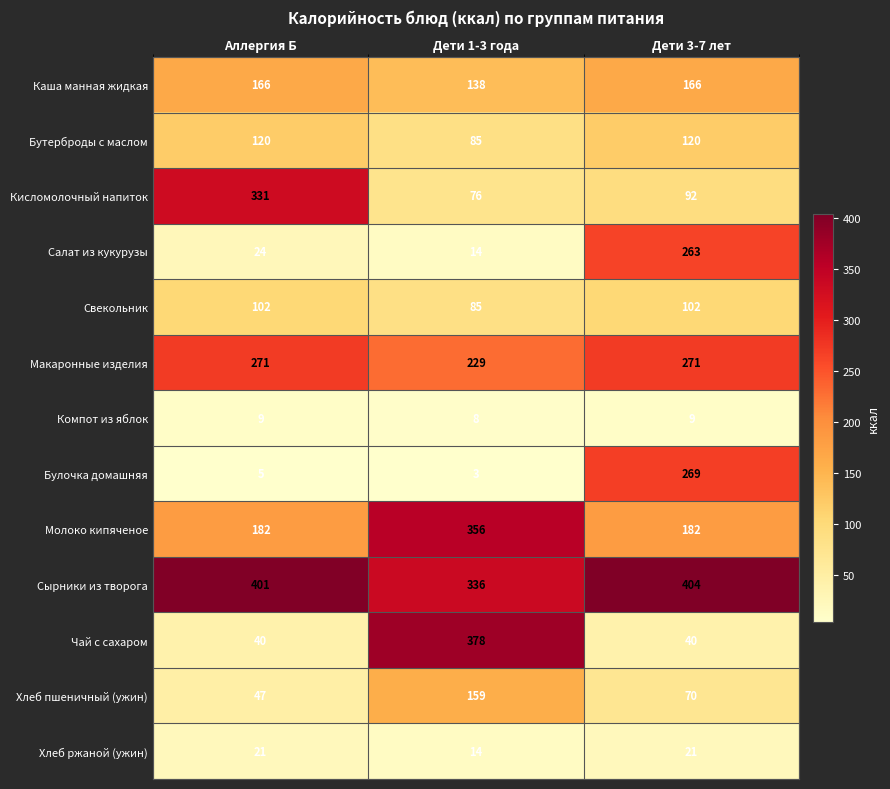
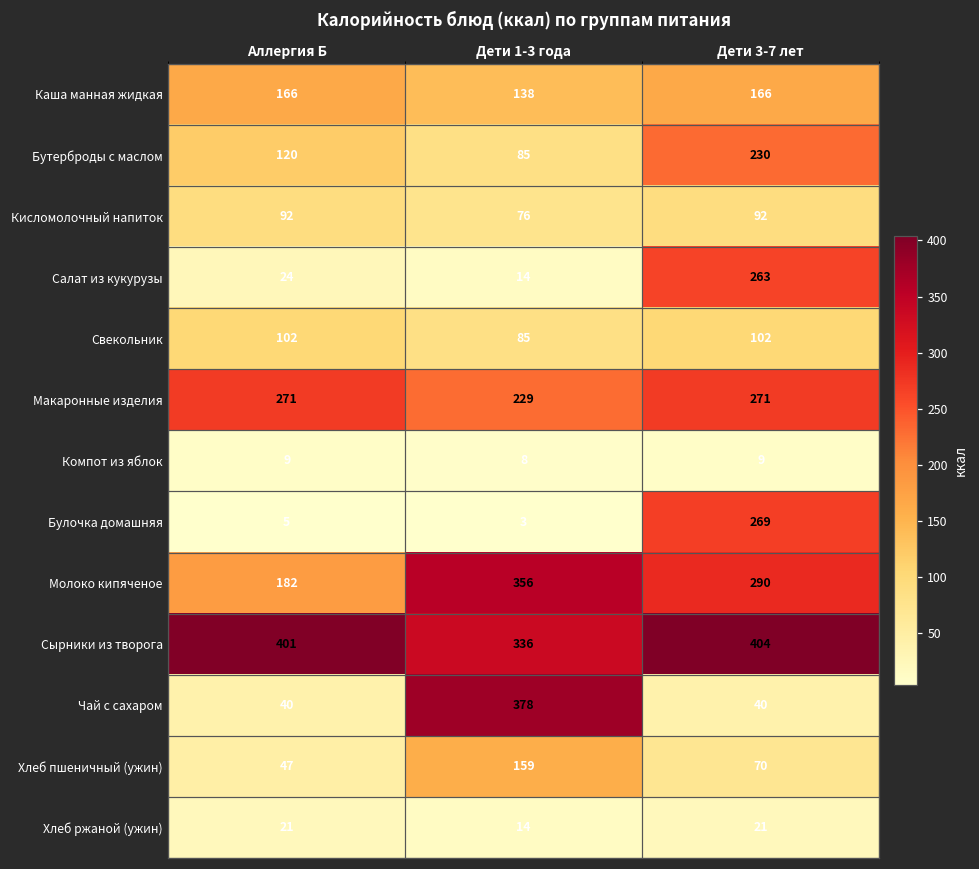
  {
    "Каша манная жидкая": {
      "Аллергия Б": 166,
      "Дети 1-3 года": 138,
      "Дети 3-7 лет": 166
    },
    "Бутерброды с маслом": {
      "Аллергия Б": 120,
      "Дети 1-3 года": 85,
-     "Дети 3-7 лет": 120
+     "Дети 3-7 лет": 230
    },
    "Кисломолочный напиток": {
-     "Аллергия Б": 331,
+     "Аллергия Б": 92,
      "Дети 1-3 года": 76,
      "Дети 3-7 лет": 92
    },
    "Салат из кукурузы": {
      "Аллергия Б": 24,
      "Дети 1-3 года": 14,
      "Дети 3-7 лет": 263
    },
    "Свекольник": {
      "Аллергия Б": 102,
      "Дети 1-3 года": 85,
      "Дети 3-7 лет": 102
    },
    "Макаронные изделия": {
      "Аллергия Б": 271,
      "Дети 1-3 года": 229,
      "Дети 3-7 лет": 271
    },
    "Компот из яблок": {
      "Аллергия Б": 9,
      "Дети 1-3 года": 8,
      "Дети 3-7 лет": 9
    },
    "Булочка домашняя": {
      "Аллергия Б": 5,
      "Дети 1-3 года": 3,
      "Дети 3-7 лет": 269
    },
    "Молоко кипяченое": {
      "Аллергия Б": 182,
      "Дети 1-3 года": 356,
-     "Дети 3-7 лет": 182
+     "Дети 3-7 лет": 290
    },
    "Сырники из творога": {
      "Аллергия Б": 401,
      "Дети 1-3 года": 336,
      "Дети 3-7 лет": 404
    },
    "Чай с сахаром": {
      "Аллергия Б": 40,
      "Дети 1-3 года": 378,
      "Дети 3-7 лет": 40
    },
    "Хлеб пшеничный (ужин)": {
      "Аллергия Б": 47,
      "Дети 1-3 года": 159,
      "Дети 3-7 лет": 70
    },
    "Хлеб ржаной (ужин)": {
      "Аллергия Б": 21,
      "Дети 1-3 года": 14,
      "Дети 3-7 лет": 21
    }
  }
